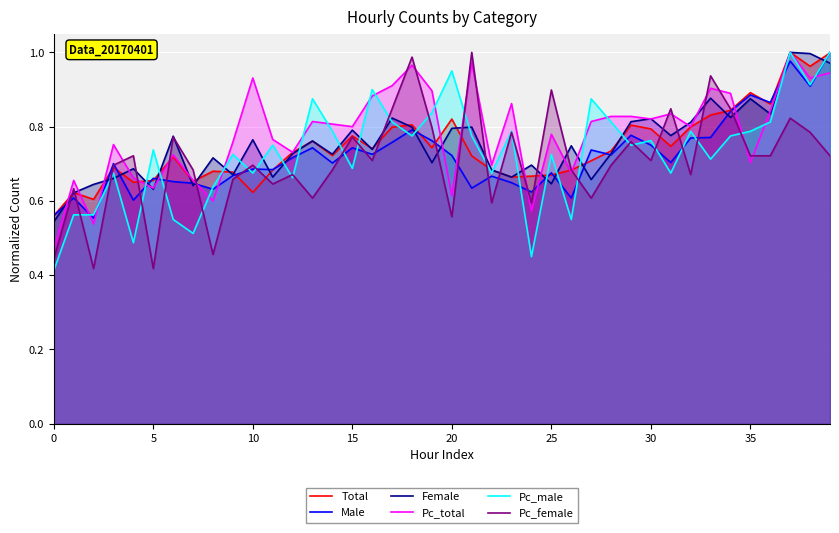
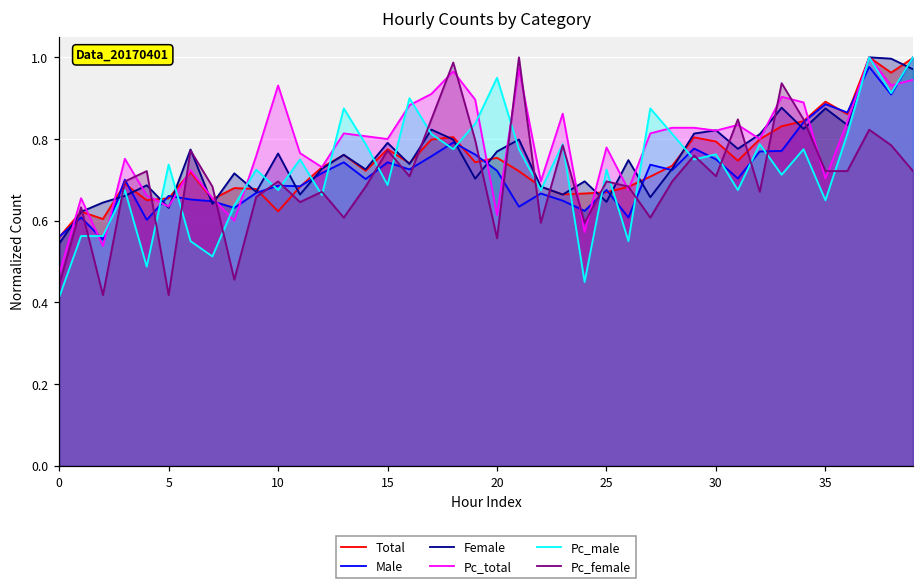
  {
    "Total": {
      "10": 0.62,
-     "20": 0.82,
+     "20": 0.75,
      "30": 0.79
    },
    "Male": {
      "10": 0.69,
      "15": 0.74,
      "20": 0.72,
      "30": 0.75
    },
    "Female": {
      "0": 0.54,
      "10": 0.76,
      "15": 0.79,
-     "20": 0.80,
+     "20": 0.77,
      "25": 0.65,
      "35": 0.88
    },
    "Pc_total": {
      "0": 0.47,
      "10": 0.93,
      "15": 0.80,
      "20": 0.61,
      "25": 0.78,
      "35": 0.70
    },
    "Pc_male": {
      "0": 0.41,
      "5": 0.74,
      "10": 0.68,
      "15": 0.69,
      "20": 0.95,
      "25": 0.73,
      "30": 0.76,
-     "35": 0.79
+     "35": 0.65
    },
    "Pc_female": {
      "0": 0.44,
      "5": 0.42,
      "10": 0.70,
      "20": 0.56,
-     "25": 0.90,
+     "25": 0.70,
      "30": 0.71,
      "35": 0.72
    }
  }
